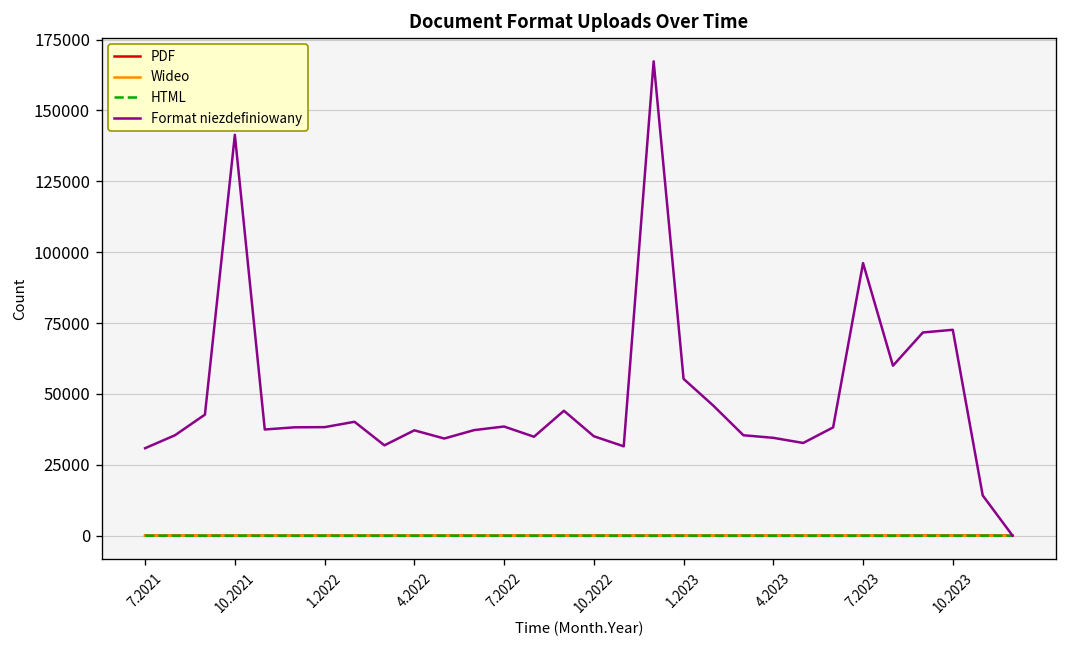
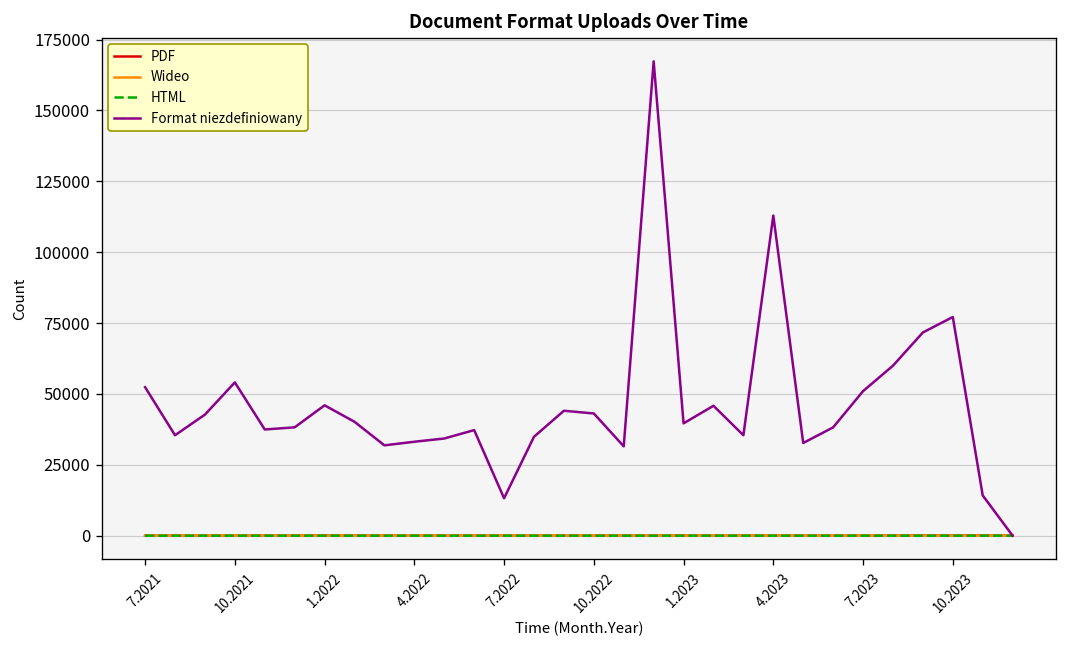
  {
    "HTML": {
      "7.2021": 0,
      "10.2021": 0,
      "1.2022": 0,
      "4.2022": 0,
      "7.2022": 0,
      "10.2022": 0,
      "1.2023": 0,
      "4.2023": 0,
      "7.2023": 0,
      "10.2023": 0
    },
    "Format niezdefiniowany": {
-     "7.2021": 31000,
-     "10.2021": 141000,
-     "1.2022": 38000,
-     "4.2022": 37000,
-     "7.2022": 39000,
-     "10.2022": 35000,
-     "1.2023": 55000,
-     "4.2023": 35000,
-     "7.2023": 96000,
-     "10.2023": 73000
+     "7.2021": 52000,
+     "10.2021": 54000,
+     "1.2022": 46000,
+     "4.2022": 33000,
+     "7.2022": 13000,
+     "10.2022": 43000,
+     "1.2023": 40000,
+     "4.2023": 113000,
+     "7.2023": 51000,
+     "10.2023": 77000
    }
  }
